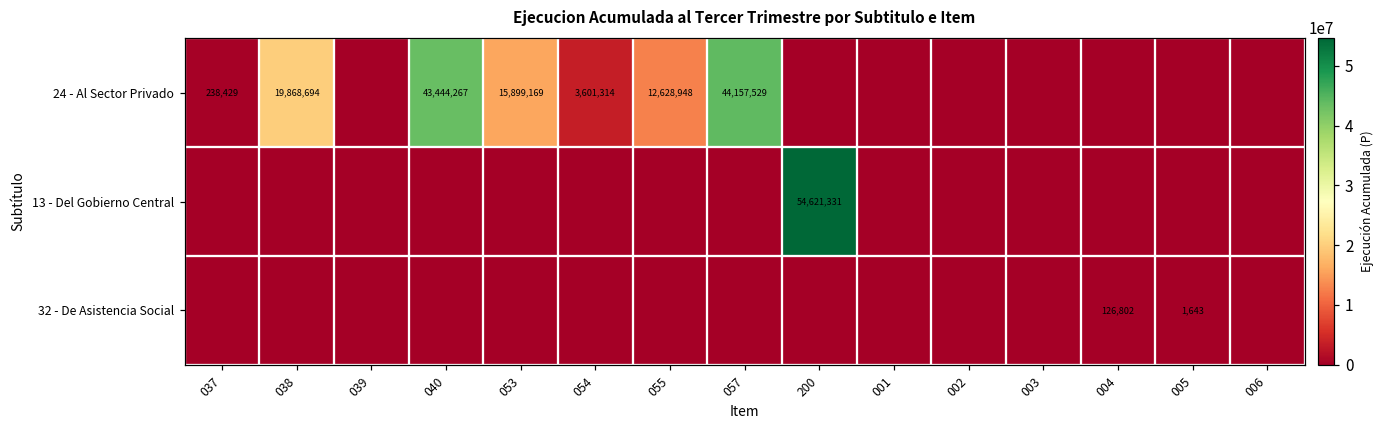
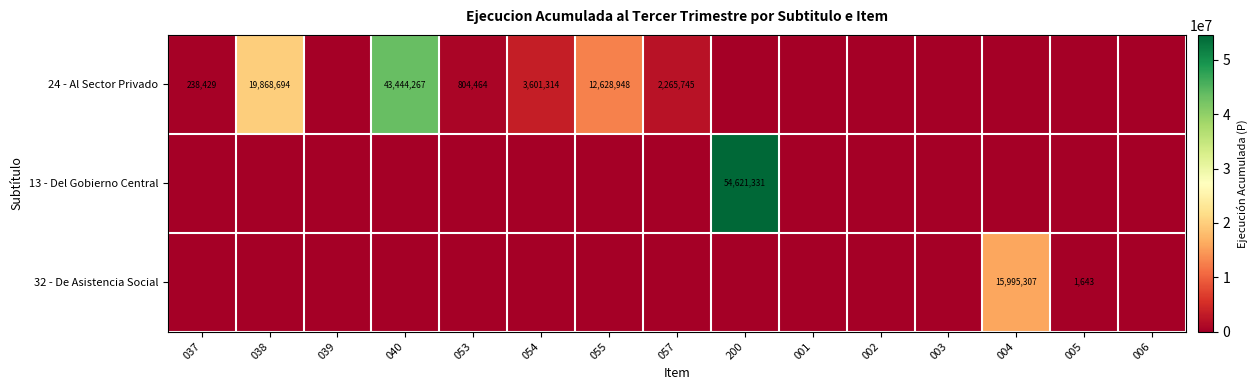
  {
    "24 - Al Sector Privado": {
      "037": "238,429",
      "038": "19,868,694",
      "040": "43,444,267",
-     "053": "15,899,169",
+     "053": "804,464",
      "054": "3,601,314",
      "055": "12,628,948",
-     "057": "44,157,529"
+     "057": "2,265,745"
    },
    "13 - Del Gobierno Central": {
      "200": "54,621,331"
    },
    "32 - De Asistencia Social": {
-     "004": "126,802",
+     "004": "15,995,307",
      "005": "1,643"
    }
  }
